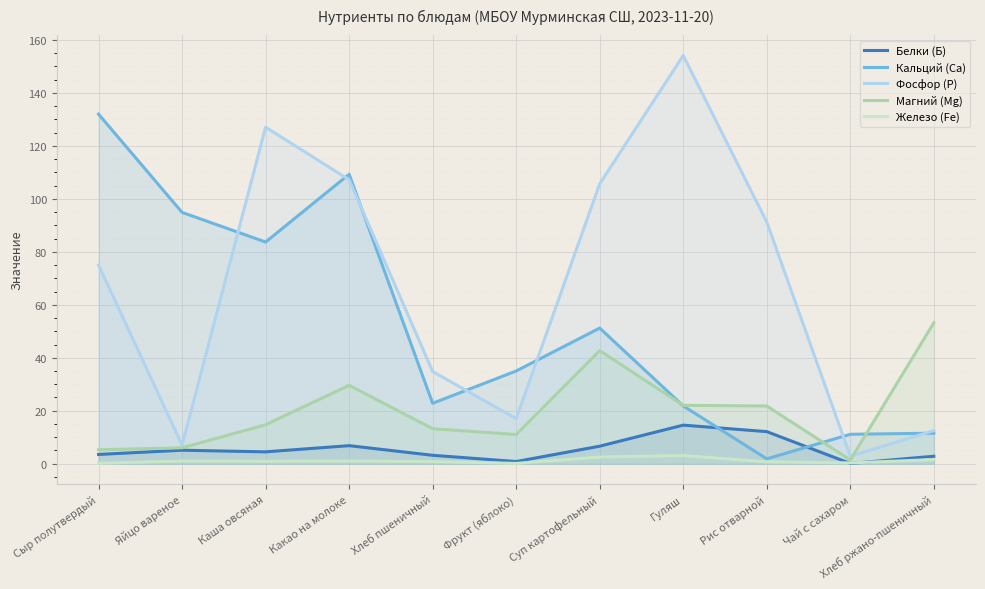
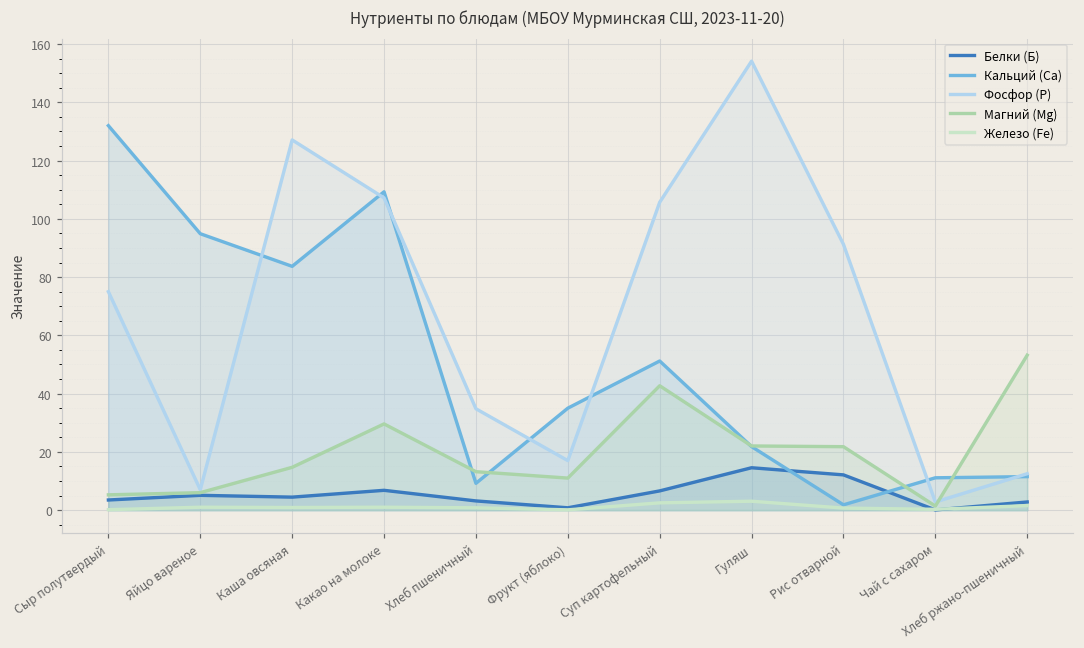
  {
    "Белки (Б)": {
      "Сыр полутвердый": 3,
      "Каша овсяная": 4,
      "Какао на молоке": 7,
      "Хлеб пшеничный": 3,
      "Суп картофельный": 7,
      "Гуляш": 15,
      "Рис отварной": 12,
      "Хлеб ржано-пшеничный": 3
    },
    "Кальций (Ca)": {
      "Сыр полутвердый": 132,
      "Яйцо вареное": 95,
      "Каша овсяная": 84,
      "Какао на молоке": 109,
-     "Хлеб пшеничный": 23,
+     "Хлеб пшеничный": 9,
      "Фрукт (яблоко)": 35,
      "Суп картофельный": 51,
      "Рис отварной": 2,
      "Чай с сахаром": 11,
      "Хлеб ржано-пшеничный": 12
    }
  }
